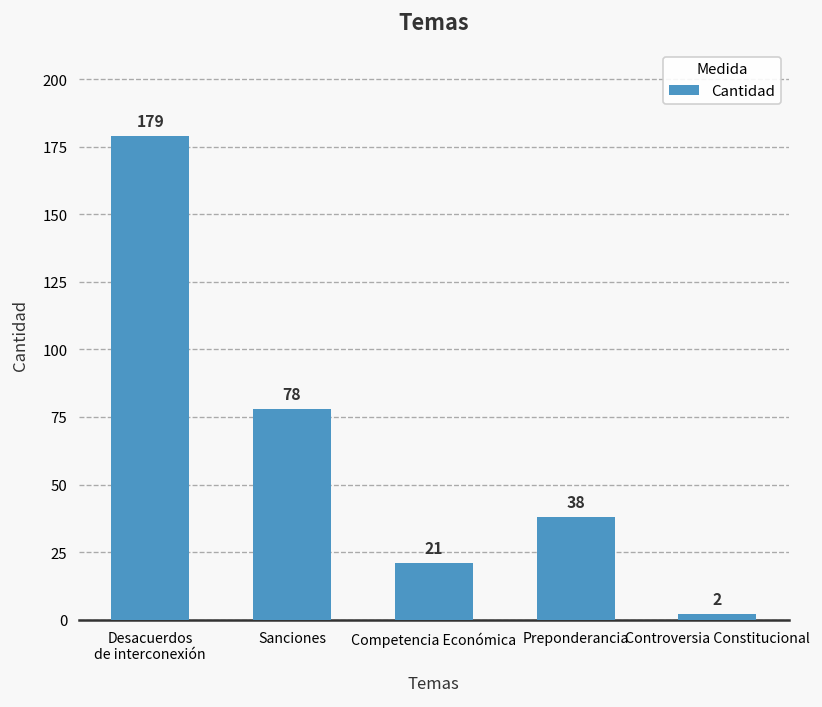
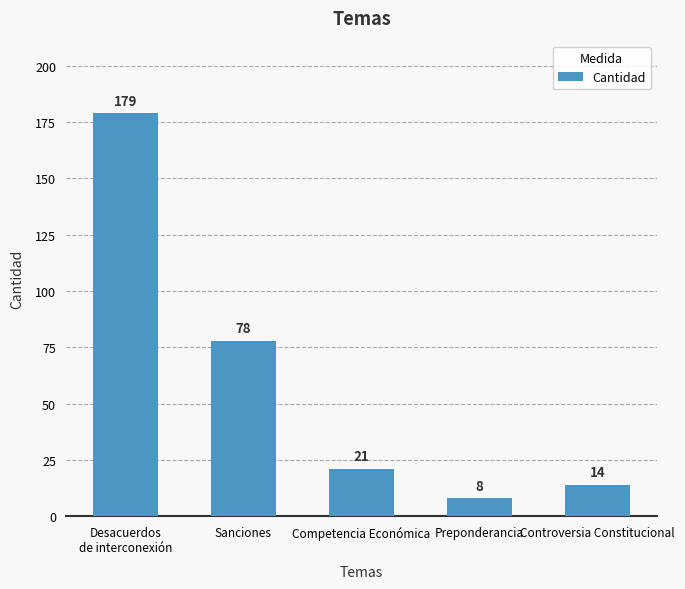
  {
    "Desacuerdos de interconexión": 179,
    "Sanciones": 78,
    "Competencia Económica": 21,
-   "Preponderancia": 38,
-   "Controversia Constitucional": 2
+   "Preponderancia": 8,
+   "Controversia Constitucional": 14
  }
